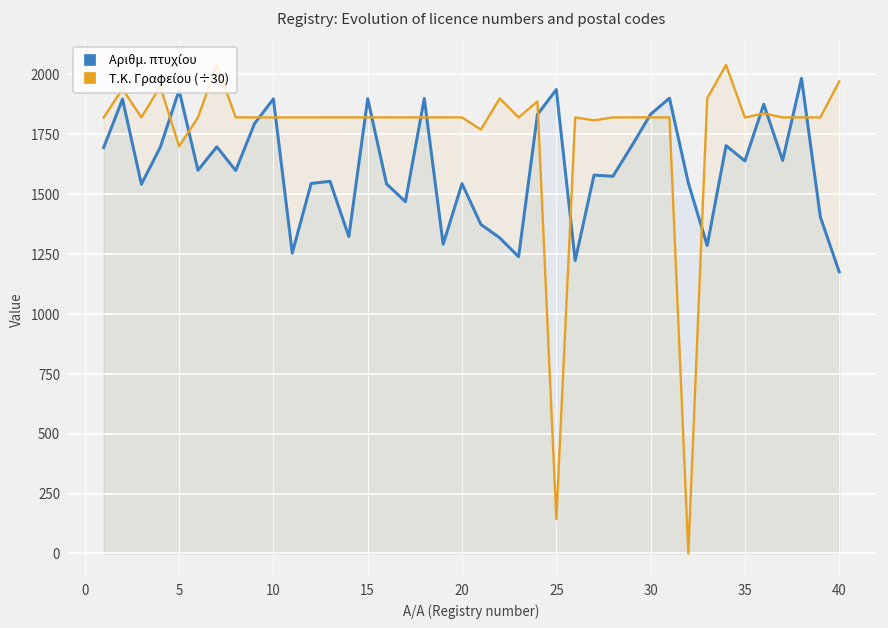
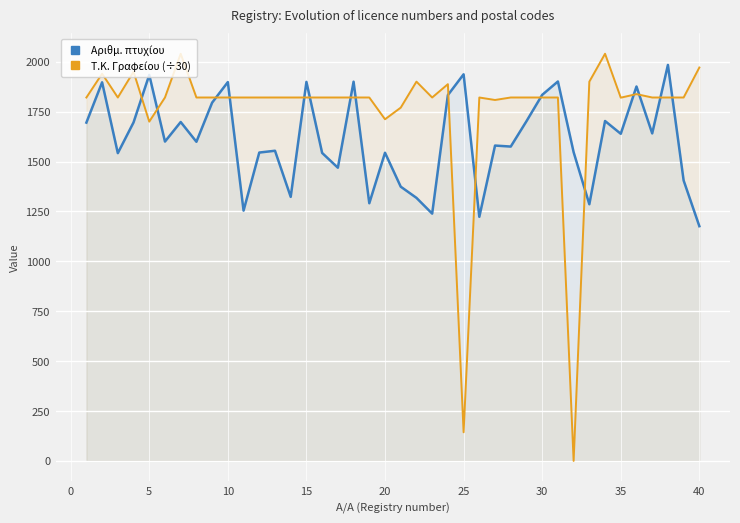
  {
    "Αριθμ. πτυχίου": {
      "10": 1900,
      "15": 1900,
      "20": 1540,
      "25": 1940,
      "30": 1830,
      "35": 1640,
      "40": 1180
    },
    "Τ.Κ. Γραφείου (÷30)": {
      "5": 1700,
      "10": 1820,
      "15": 1820,
-     "20": 1820,
+     "20": 1710,
      "25": 140,
      "30": 1820,
      "35": 1820,
      "40": 1970
    }
  }
